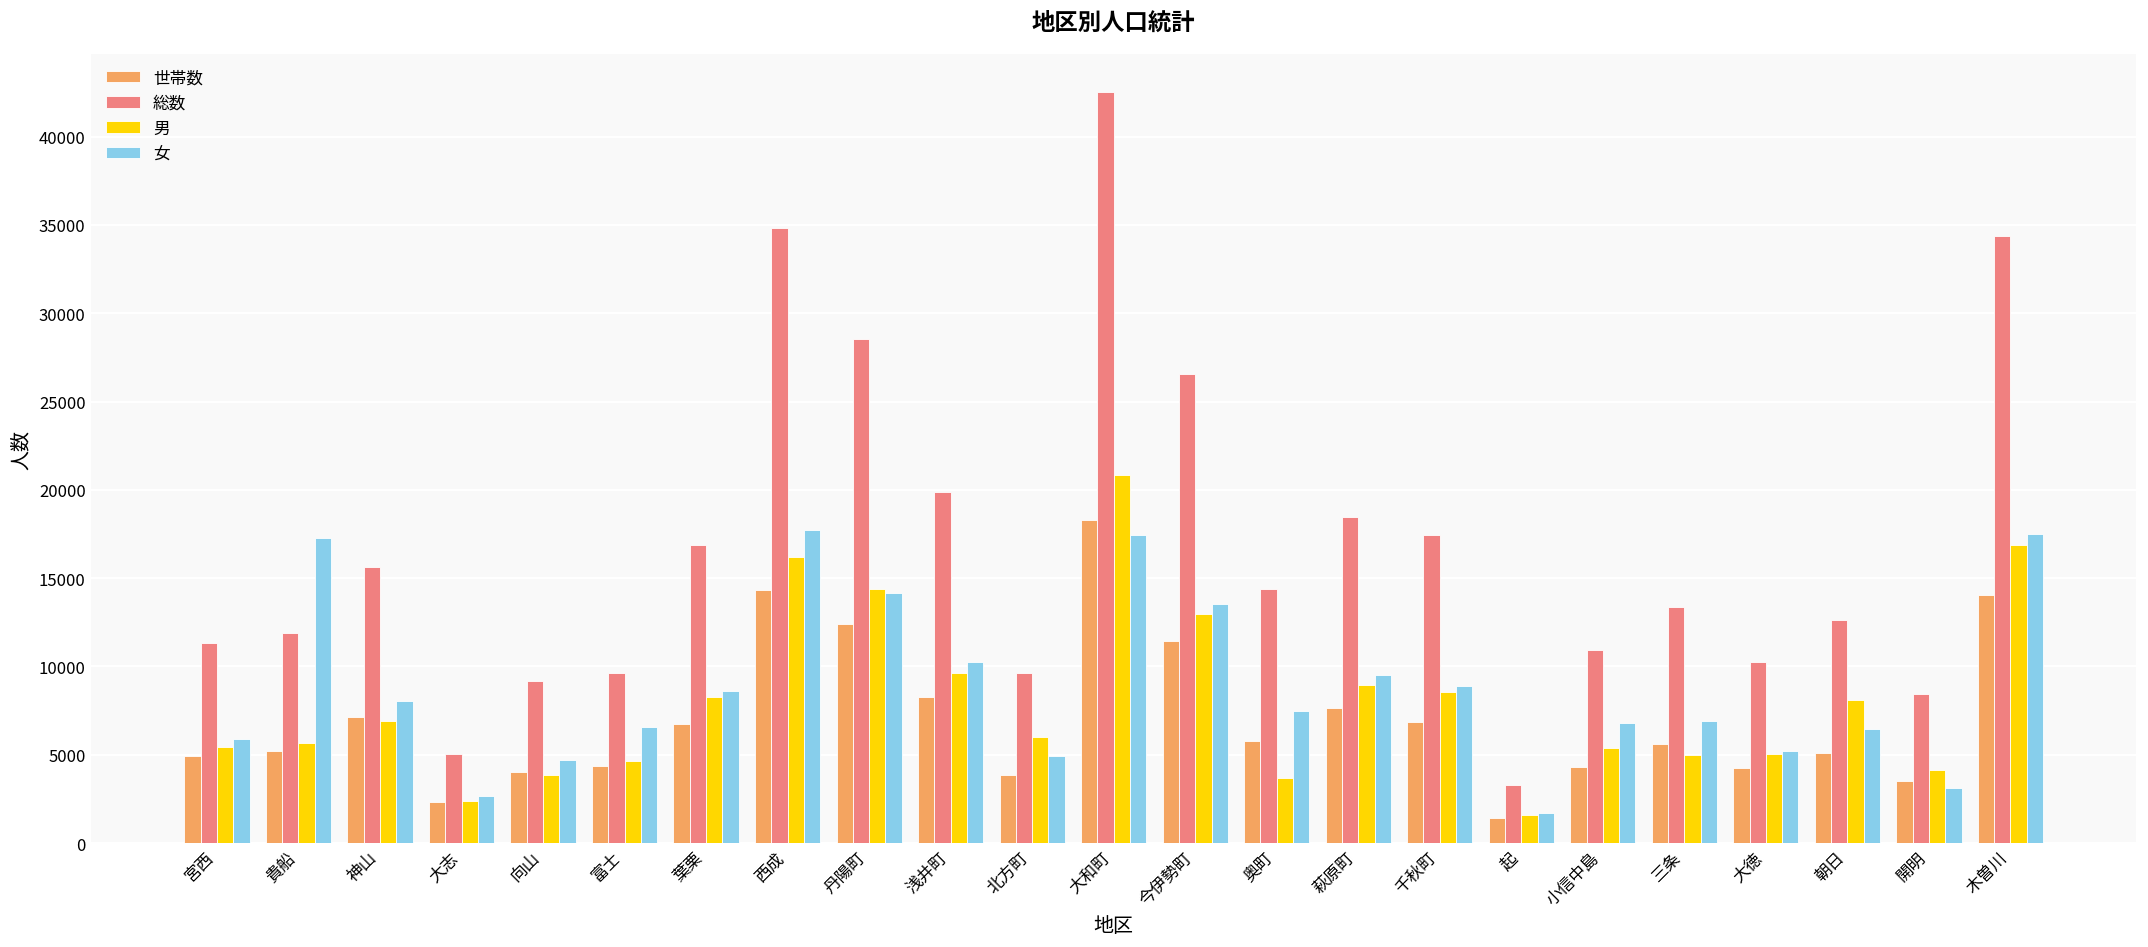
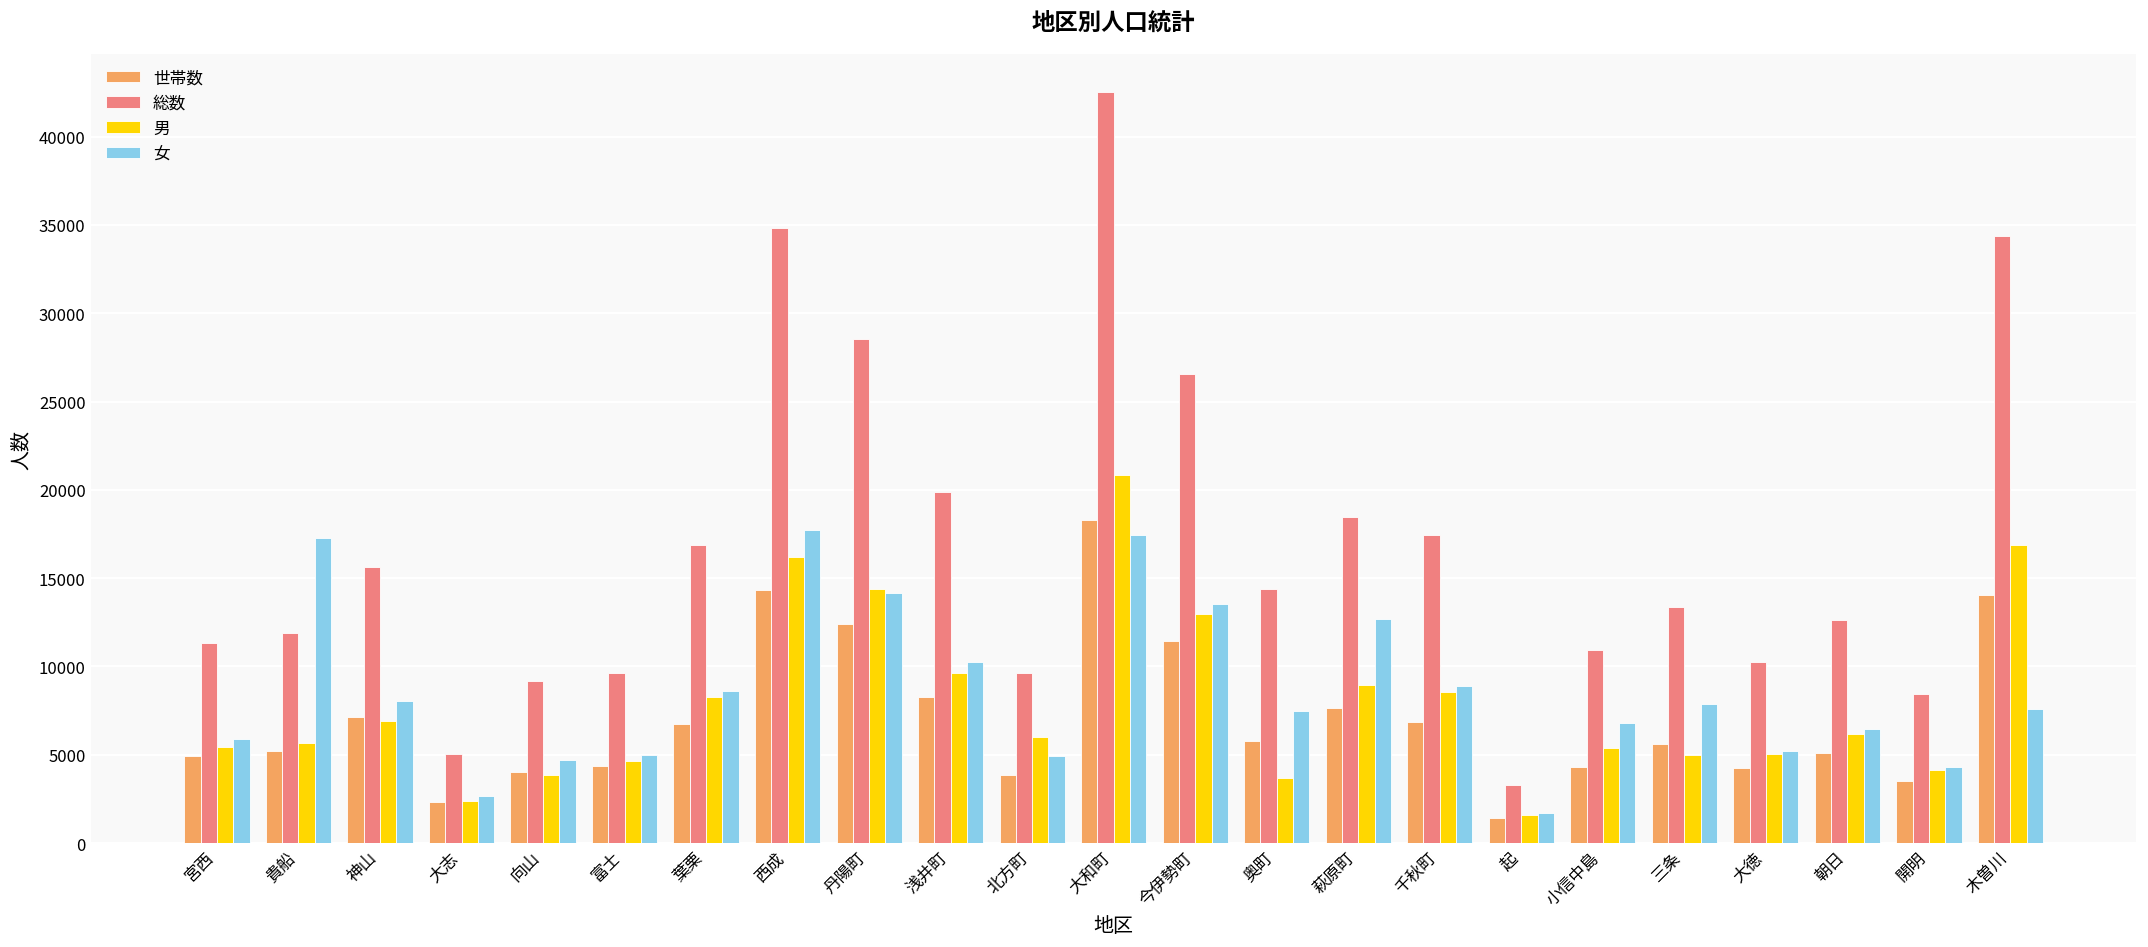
  {
    "男": {
      "宮西": 5500,
      "貴船": 5700,
      "神山": 6900,
      "大志": 2400,
      "向山": 3900,
      "富士": 4700,
      "葉栗": 8300,
      "西成": 16200,
      "丹陽町": 14400,
      "浅井町": 9600,
      "北方町": 6000,
      "大和町": 20800,
      "今伊勢町": 13000,
      "奥町": 3700,
      "萩原町": 9000,
      "千秋町": 8500,
      "起": 1600,
      "小信中島": 5400,
      "三条": 5000,
      "大徳": 5100,
-     "朝日": 8100,
+     "朝日": 6200,
      "開明": 4100,
      "木曽川": 16900
    },
    "女": {
      "宮西": 5900,
      "貴船": 17300,
      "神山": 8000,
      "大志": 2600,
      "向山": 4700,
-     "富士": 6600,
+     "富士": 5000,
      "葉栗": 8600,
      "西成": 17700,
      "丹陽町": 14200,
      "浅井町": 10300,
      "北方町": 4900,
      "大和町": 17500,
      "今伊勢町": 13600,
      "奥町": 7500,
-     "萩原町": 9500,
+     "萩原町": 12700,
      "千秋町": 8900,
      "起": 1700,
      "小信中島": 6800,
-     "三条": 6900,
+     "三条": 7900,
      "大徳": 5200,
      "朝日": 6400,
-     "開明": 3100,
-     "木曽川": 17500
+     "開明": 4300,
+     "木曽川": 7600
    }
  }
